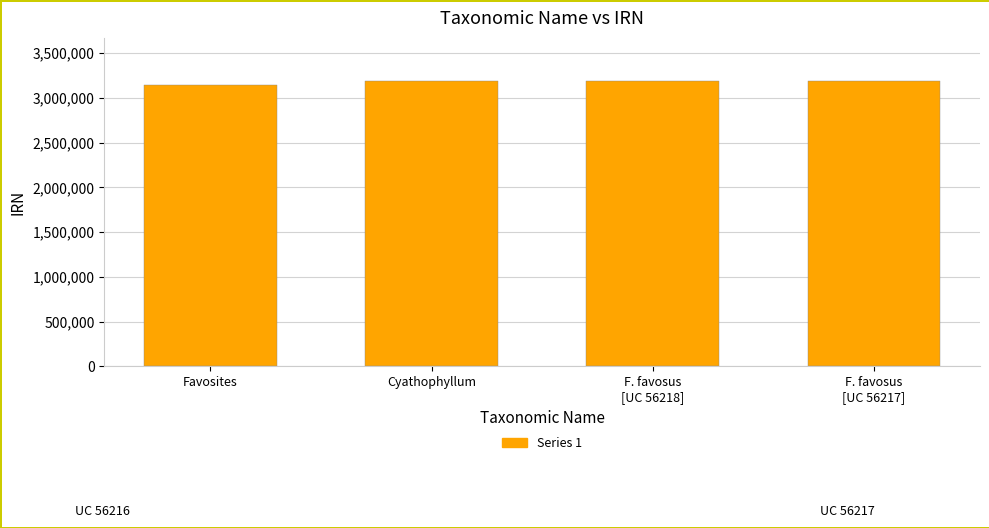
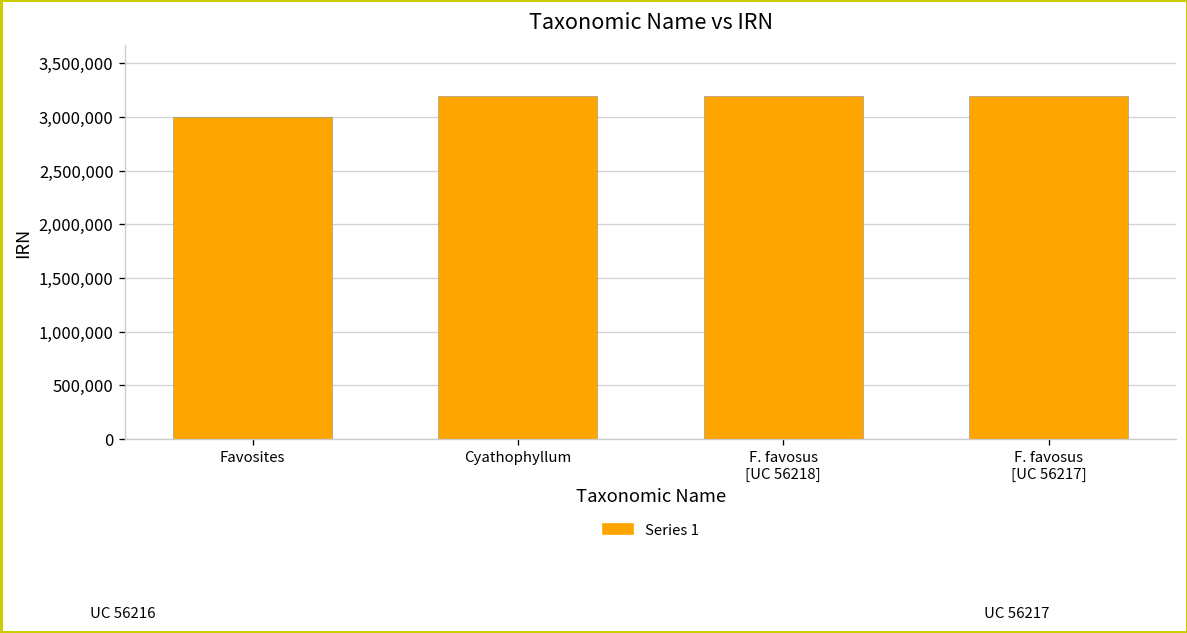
  {
-   "Favosites": "3,100,000",
+   "Favosites": "3,000,000",
    "Cyathophyllum": "3,200,000",
    "F. favosus [UC 56218]": "3,200,000",
    "F. favosus [UC 56217]": "3,200,000"
  }
